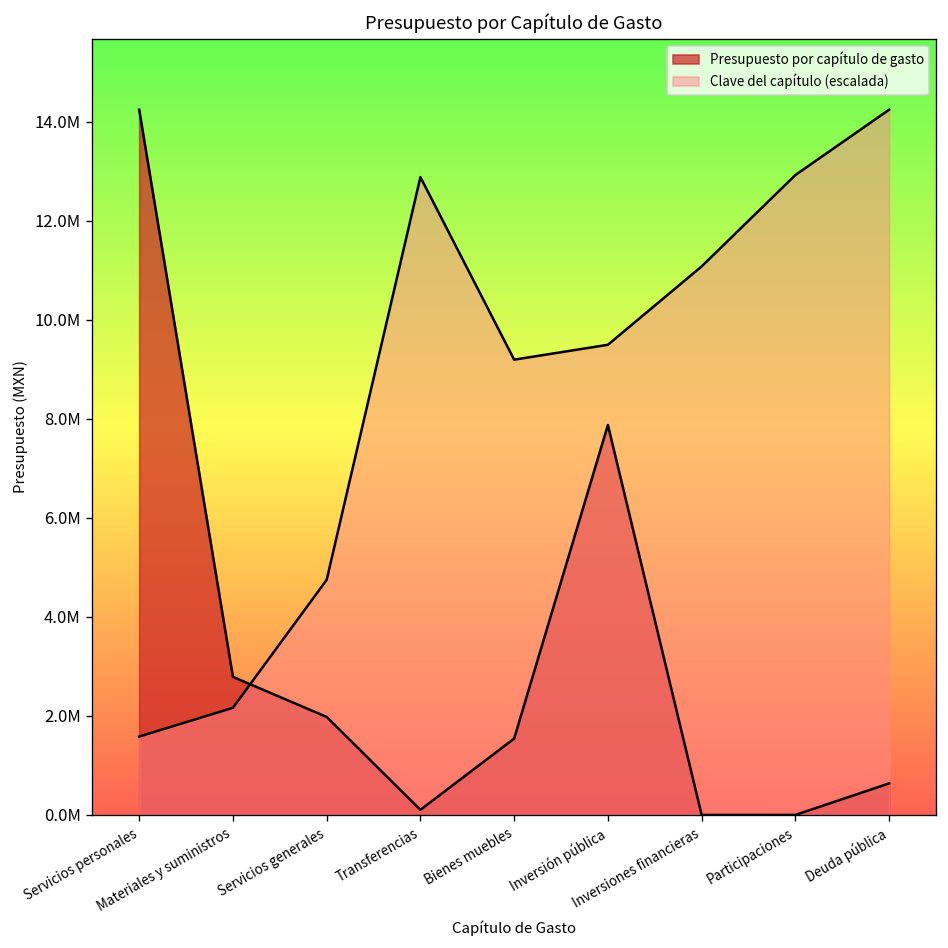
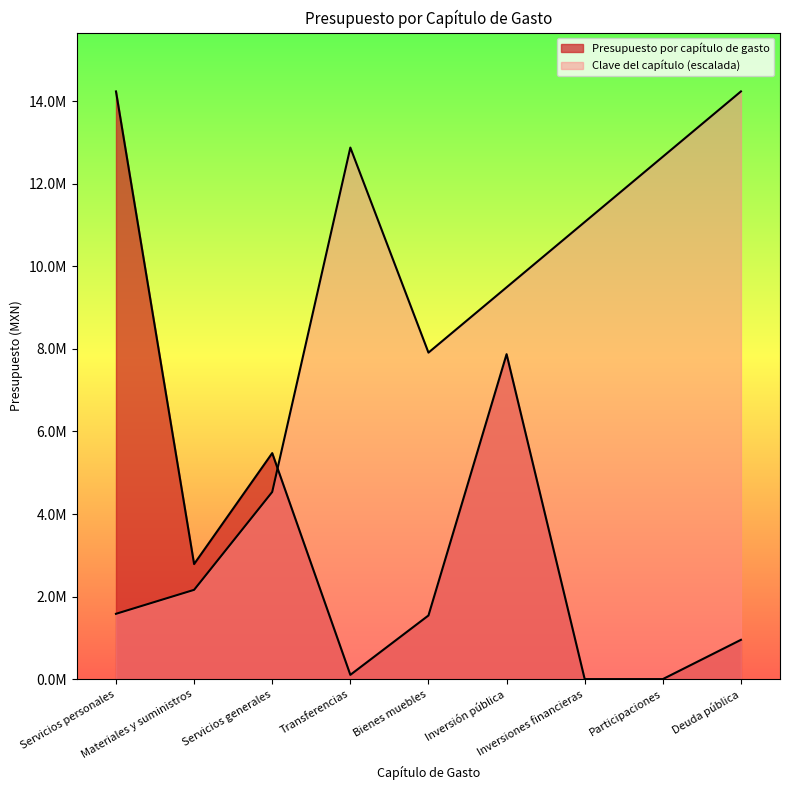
  {
    "Presupuesto por capítulo de gasto": {
      "Servicios personales": 14200000,
      "Materiales y suministros": 2800000,
-     "Servicios generales": 2000000,
+     "Servicios generales": 5500000,
      "Transferencias": 100000,
      "Bienes muebles": 1500000,
      "Inversión pública": 7900000,
      "Inversiones financieras": 0,
      "Participaciones": 0,
-     "Deuda pública": 600000
+     "Deuda pública": 1000000
    },
    "Clave del capítulo (escalada)": {
      "Servicios personales": 1600000,
      "Materiales y suministros": 2200000,
-     "Servicios generales": 4700000,
+     "Servicios generales": 4500000,
      "Transferencias": 12900000,
-     "Bienes muebles": 9200000,
+     "Bienes muebles": 7900000,
      "Inversión pública": 9500000,
      "Inversiones financieras": 11100000,
-     "Participaciones": 12900000,
+     "Participaciones": 12700000,
      "Deuda pública": 14200000
    }
  }
